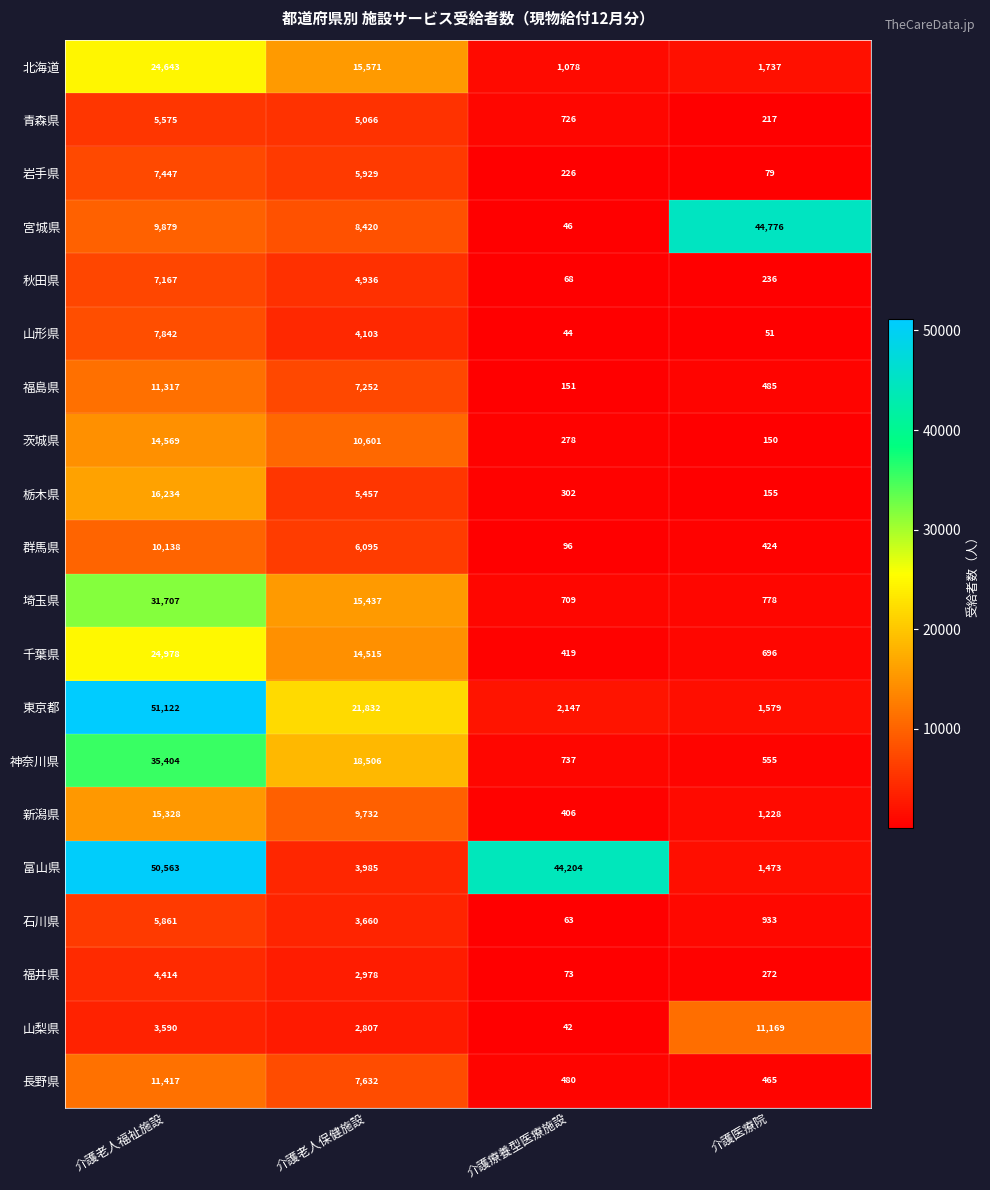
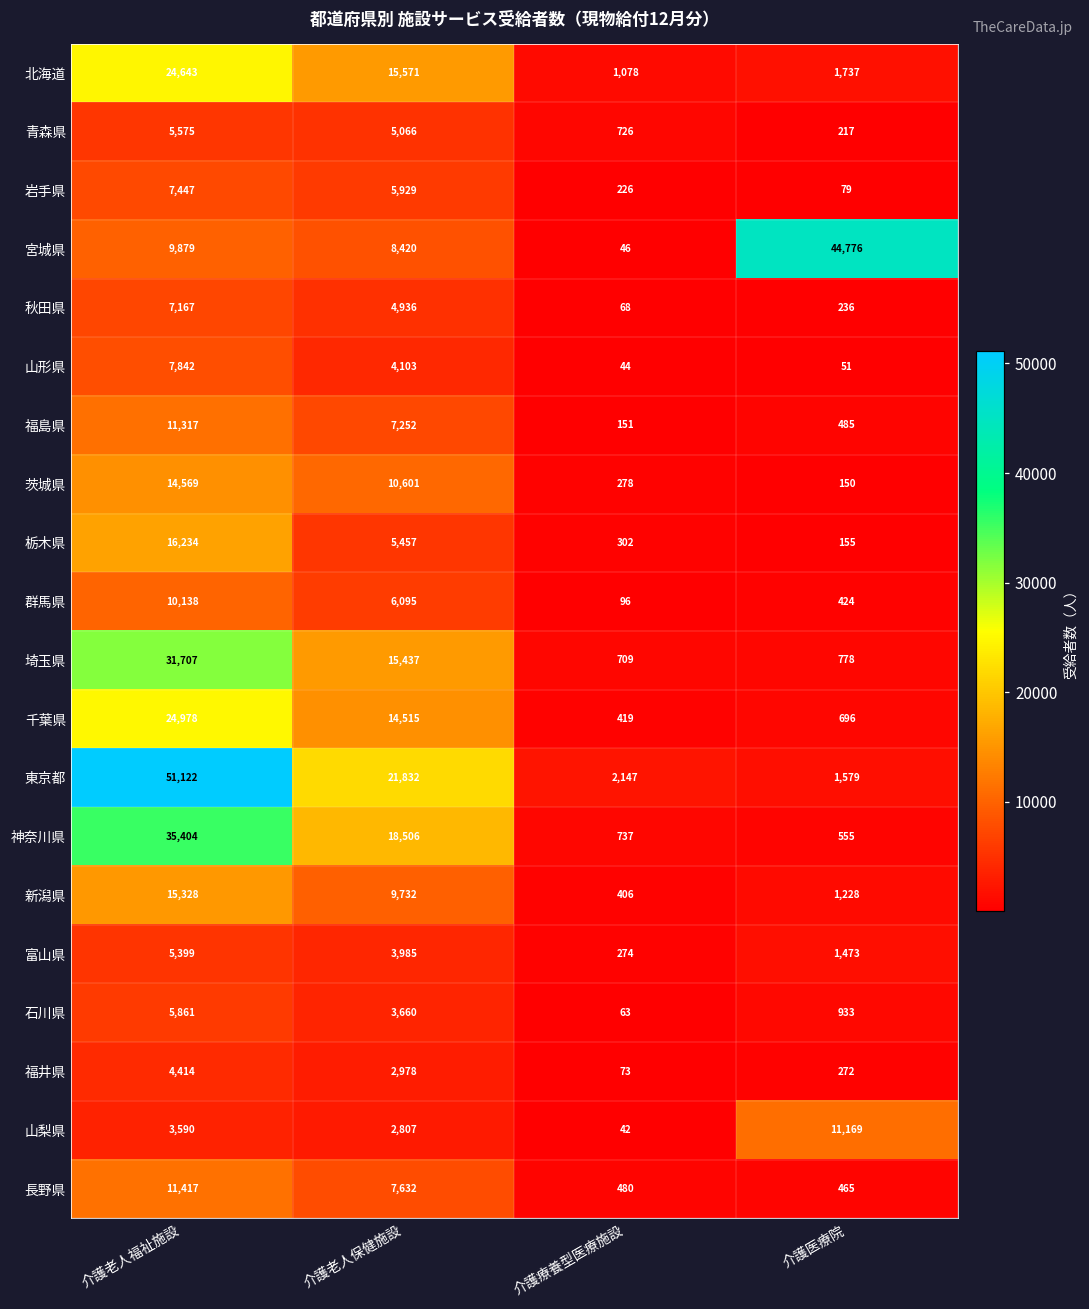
  {
    "北海道": {
      "介護老人福祉施設": "24,643",
      "介護老人保健施設": "15,571",
      "介護療養型医療施設": "1,078",
      "介護医療院": "1,737"
    },
    "青森県": {
      "介護老人福祉施設": "5,575",
      "介護老人保健施設": "5,066",
      "介護療養型医療施設": "726",
      "介護医療院": "217"
    },
    "岩手県": {
      "介護老人福祉施設": "7,447",
      "介護老人保健施設": "5,929",
      "介護療養型医療施設": "226",
      "介護医療院": "79"
    },
    "宮城県": {
      "介護老人福祉施設": "9,879",
      "介護老人保健施設": "8,420",
      "介護療養型医療施設": "46",
      "介護医療院": "44,776"
    },
    "秋田県": {
      "介護老人福祉施設": "7,167",
      "介護老人保健施設": "4,936",
      "介護療養型医療施設": "68",
      "介護医療院": "236"
    },
    "山形県": {
      "介護老人福祉施設": "7,842",
      "介護老人保健施設": "4,103",
      "介護療養型医療施設": "44",
      "介護医療院": "51"
    },
    "福島県": {
      "介護老人福祉施設": "11,317",
      "介護老人保健施設": "7,252",
      "介護療養型医療施設": "151",
      "介護医療院": "485"
    },
    "茨城県": {
      "介護老人福祉施設": "14,569",
      "介護老人保健施設": "10,601",
      "介護療養型医療施設": "278",
      "介護医療院": "150"
    },
    "栃木県": {
      "介護老人福祉施設": "16,234",
      "介護老人保健施設": "5,457",
      "介護療養型医療施設": "302",
      "介護医療院": "155"
    },
    "群馬県": {
      "介護老人福祉施設": "10,138",
      "介護老人保健施設": "6,095",
      "介護療養型医療施設": "96",
      "介護医療院": "424"
    },
    "埼玉県": {
      "介護老人福祉施設": "31,707",
      "介護老人保健施設": "15,437",
      "介護療養型医療施設": "709",
      "介護医療院": "778"
    },
    "千葉県": {
      "介護老人福祉施設": "24,978",
      "介護老人保健施設": "14,515",
      "介護療養型医療施設": "419",
      "介護医療院": "696"
    },
    "東京都": {
      "介護老人福祉施設": "51,122",
      "介護老人保健施設": "21,832",
      "介護療養型医療施設": "2,147",
      "介護医療院": "1,579"
    },
    "神奈川県": {
      "介護老人福祉施設": "35,404",
      "介護老人保健施設": "18,506",
      "介護療養型医療施設": "737",
      "介護医療院": "555"
    },
    "新潟県": {
      "介護老人福祉施設": "15,328",
      "介護老人保健施設": "9,732",
      "介護療養型医療施設": "406",
      "介護医療院": "1,228"
    },
    "富山県": {
-     "介護老人福祉施設": "50,563",
+     "介護老人福祉施設": "5,399",
      "介護老人保健施設": "3,985",
-     "介護療養型医療施設": "44,204",
+     "介護療養型医療施設": "274",
      "介護医療院": "1,473"
    },
    "石川県": {
      "介護老人福祉施設": "5,861",
      "介護老人保健施設": "3,660",
      "介護療養型医療施設": "63",
      "介護医療院": "933"
    },
    "福井県": {
      "介護老人福祉施設": "4,414",
      "介護老人保健施設": "2,978",
      "介護療養型医療施設": "73",
      "介護医療院": "272"
    },
    "山梨県": {
      "介護老人福祉施設": "3,590",
      "介護老人保健施設": "2,807",
      "介護療養型医療施設": "42",
      "介護医療院": "11,169"
    },
    "長野県": {
      "介護老人福祉施設": "11,417",
      "介護老人保健施設": "7,632",
      "介護療養型医療施設": "480",
      "介護医療院": "465"
    }
  }
